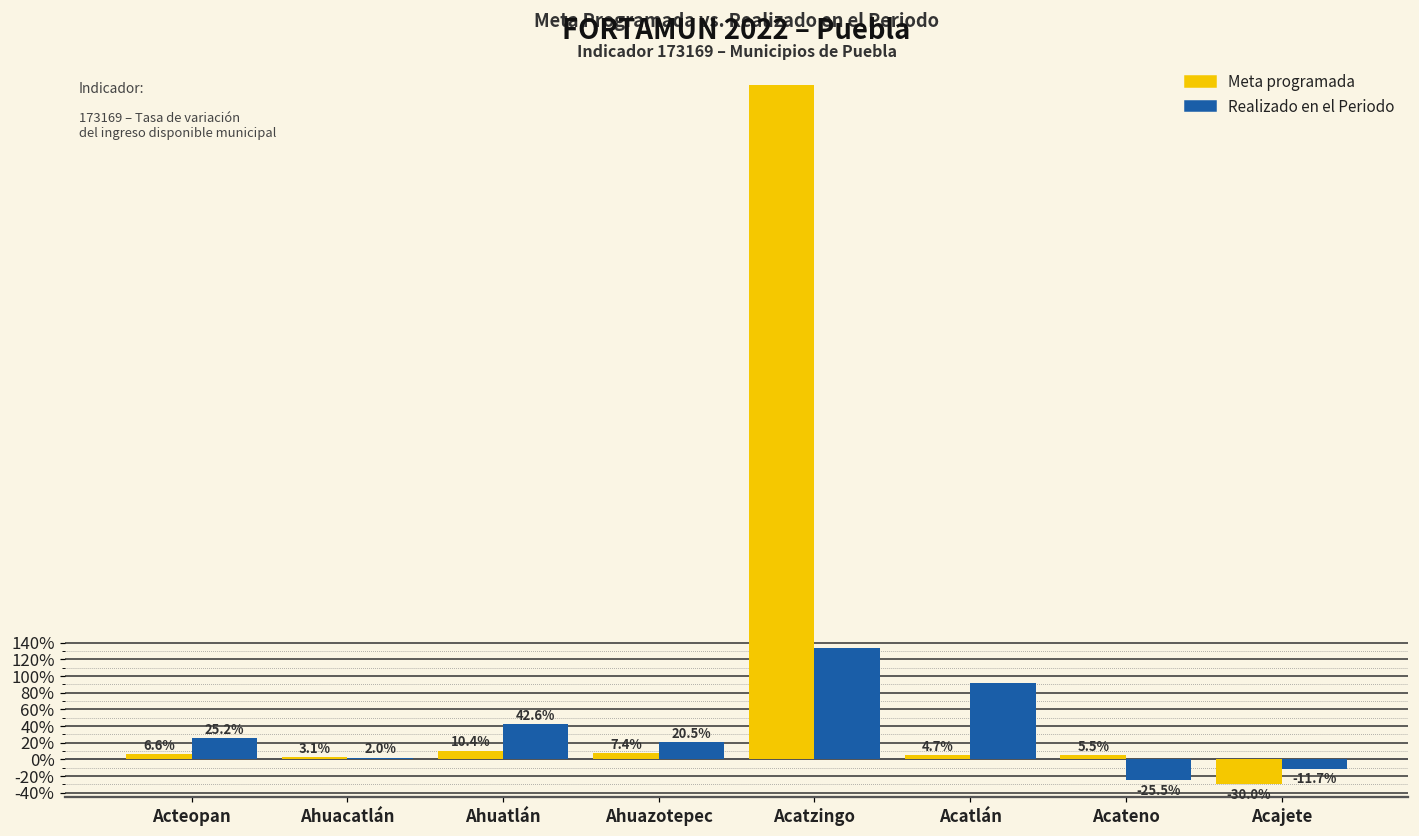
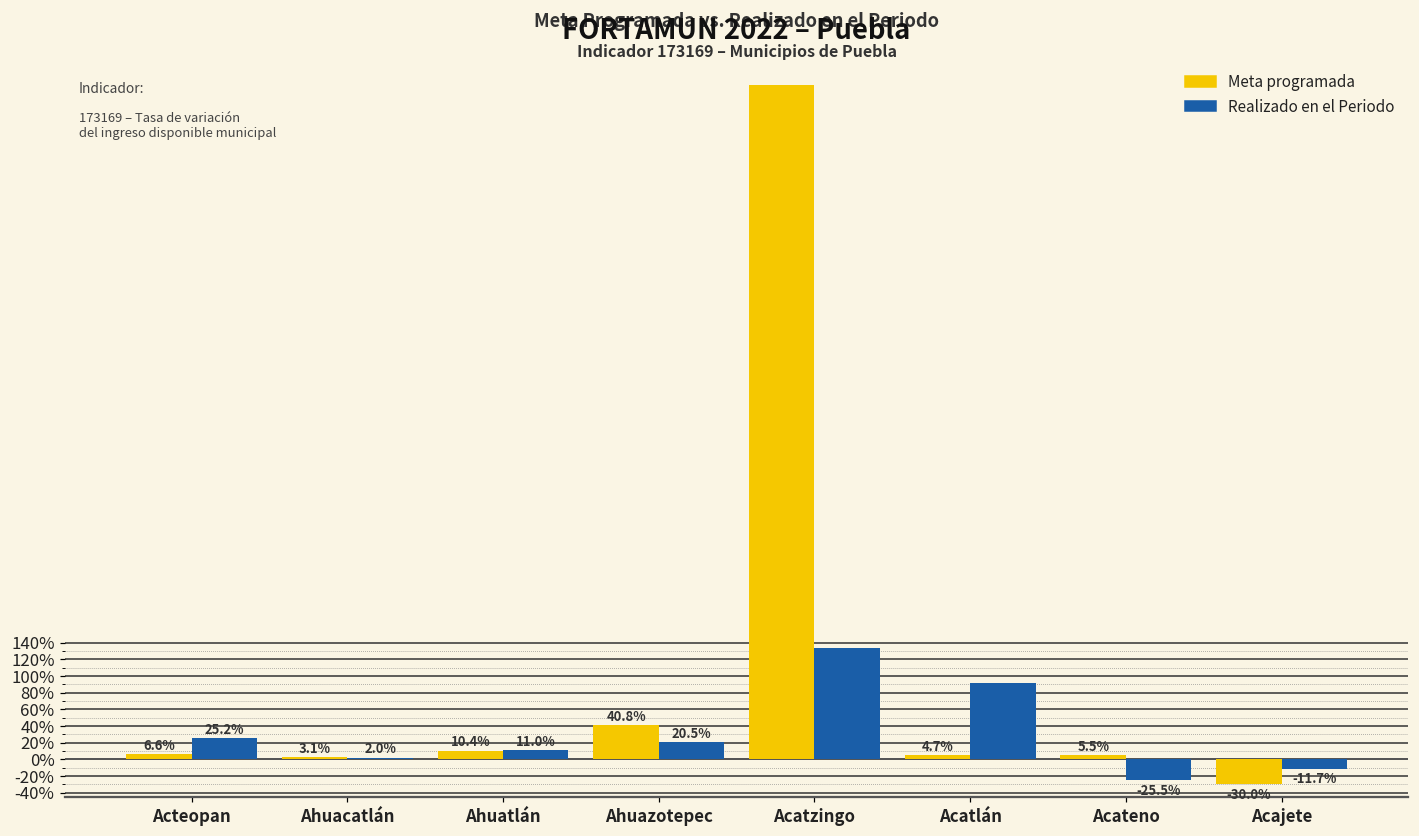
  {
    "Meta programada": {
      "Acteopan": "6.6%",
      "Ahuacatlán": "3.1%",
      "Ahuatlán": "10.4%",
-     "Ahuazotepec": "7.4%",
+     "Ahuazotepec": "40.8%",
      "Acatlán": "4.7%",
      "Acateno": "5.5%",
      "Acajete": "-30.0%"
    },
    "Realizado en el Periodo": {
      "Acteopan": "25.2%",
      "Ahuacatlán": "2.0%",
-     "Ahuatlán": "42.6%",
+     "Ahuatlán": "11.0%",
      "Ahuazotepec": "20.5%",
      "Acateno": "-25.5%",
      "Acajete": "-11.7%"
    }
  }
